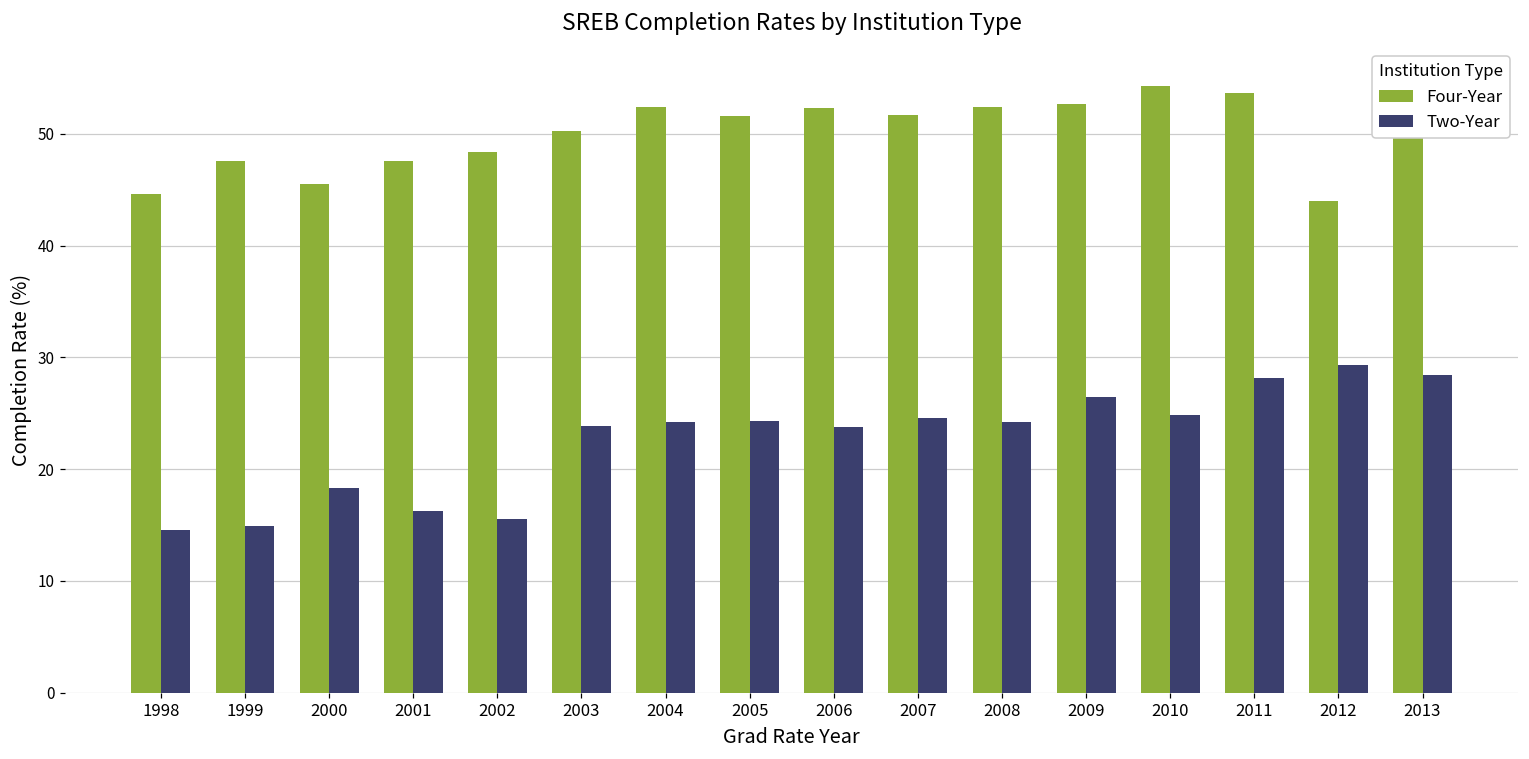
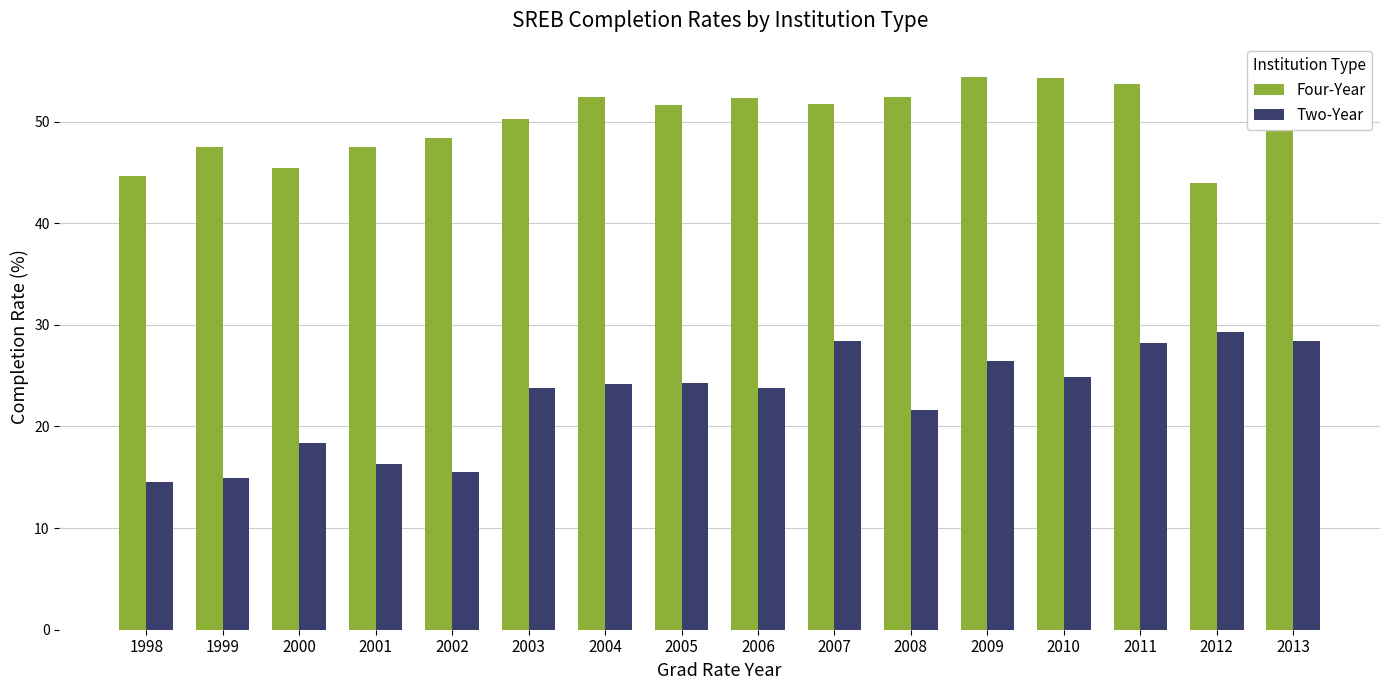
  {
    "Four-Year": {
      "1998": 44.6,
      "1999": 47.6,
      "2000": 45.5,
      "2001": 47.5,
      "2002": 48.4,
      "2003": 50.2,
      "2004": 52.4,
      "2005": 51.6,
      "2006": 52.3,
      "2007": 51.7,
      "2008": 52.4,
-     "2009": 52.7,
+     "2009": 54.4,
      "2010": 54.3,
      "2011": 53.7,
      "2012": 44.0
    },
    "Two-Year": {
      "1998": 14.5,
      "1999": 14.9,
      "2000": 18.3,
      "2001": 16.3,
      "2002": 15.5,
      "2003": 23.8,
      "2004": 24.2,
      "2005": 24.3,
      "2006": 23.8,
-     "2007": 24.6,
-     "2008": 24.2,
+     "2007": 28.4,
+     "2008": 21.6,
      "2009": 26.5,
      "2010": 24.9,
      "2011": 28.2,
      "2012": 29.3,
      "2013": 28.4
    }
  }
